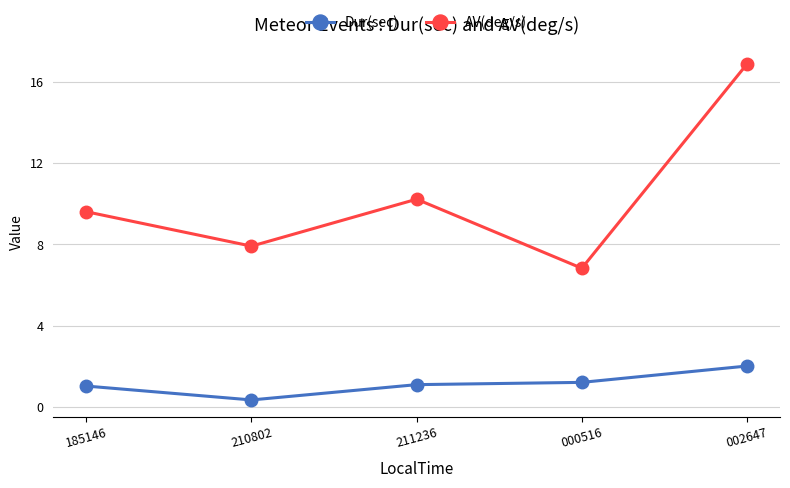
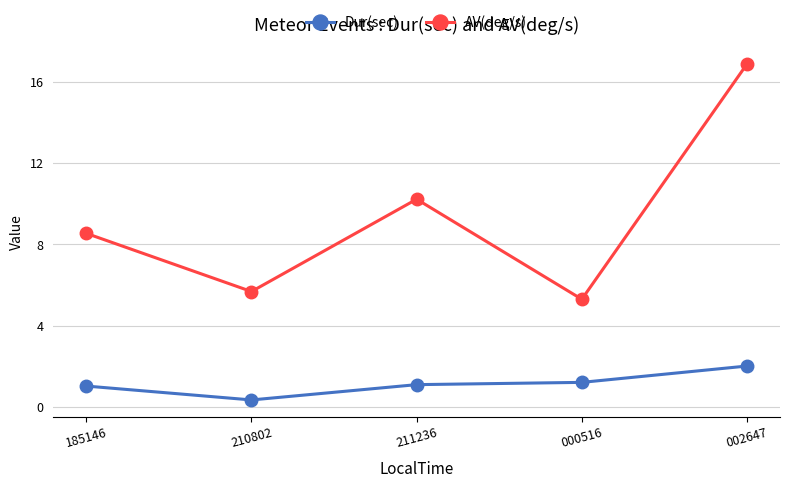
  {
    "Dur(sec)": {
      "185146": 1.0,
      "210802": 0.3,
      "211236": 1.1,
      "000516": 1.2,
      "002647": 2.0
    },
    "AV(deg/s)": {
-     "185146": 9.6,
-     "210802": 7.9,
+     "185146": 8.5,
+     "210802": 5.7,
      "211236": 10.2,
-     "000516": 6.8,
+     "000516": 5.3,
      "002647": 16.9
    }
  }
